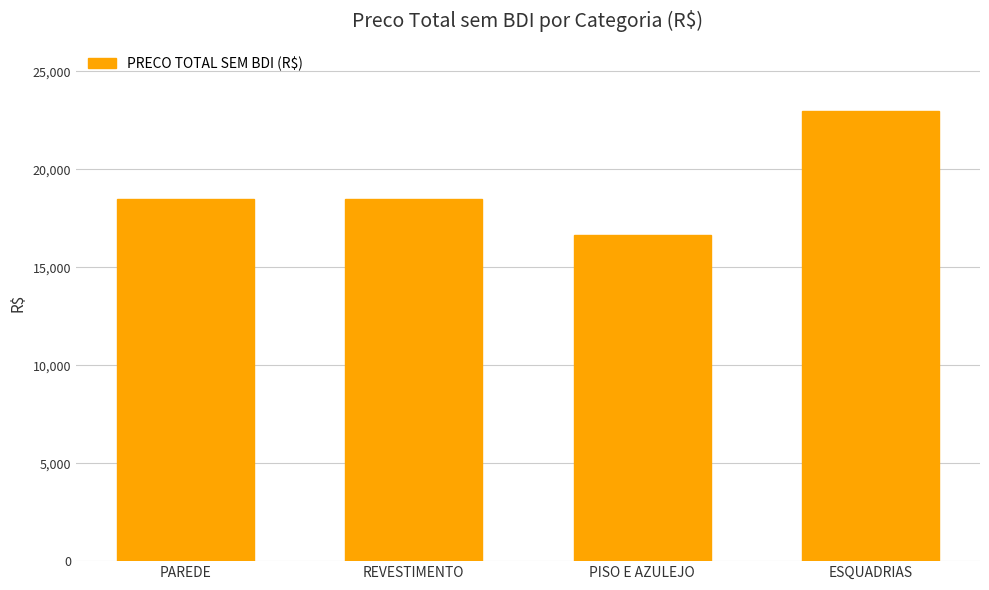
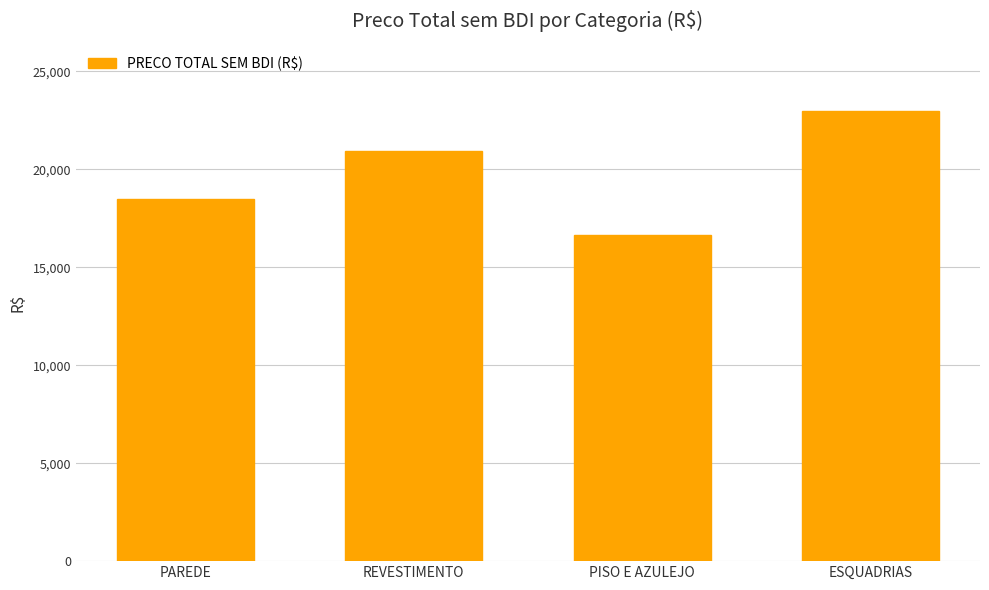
  {
    "PAREDE": "18,500",
-   "REVESTIMENTO": "18,500",
+   "REVESTIMENTO": "20,900",
    "PISO E AZULEJO": "16,700",
    "ESQUADRIAS": "23,000"
  }
